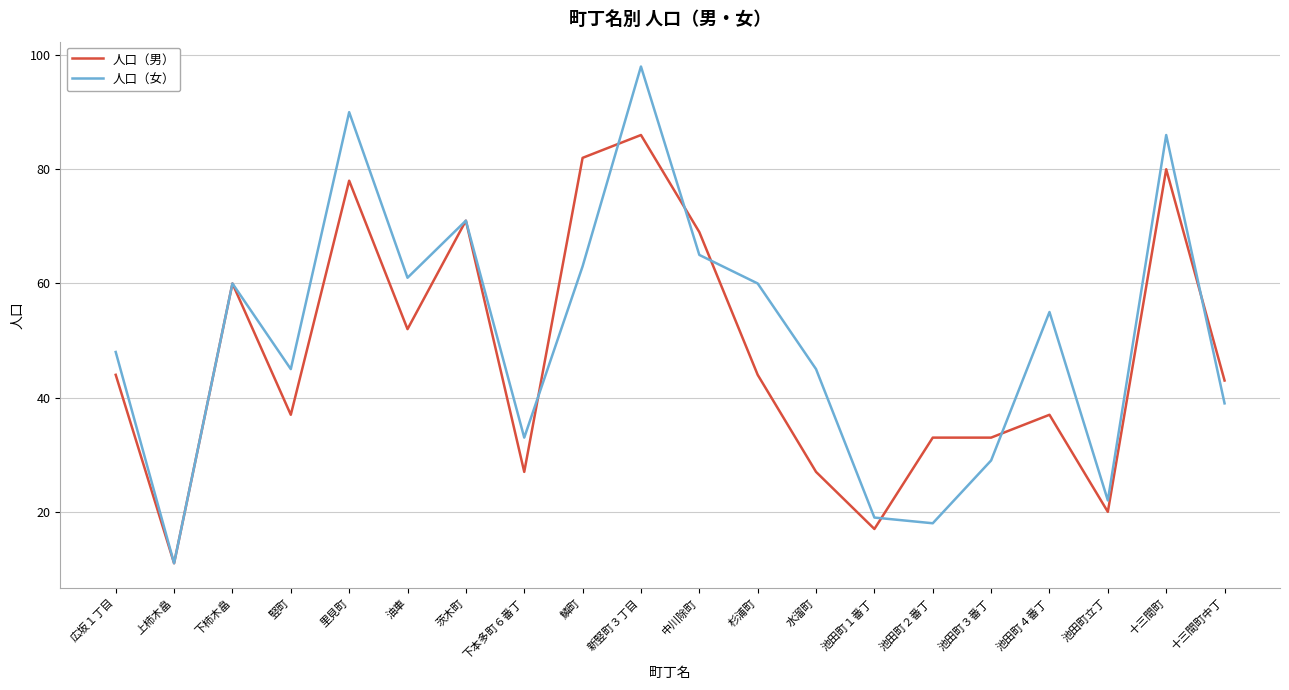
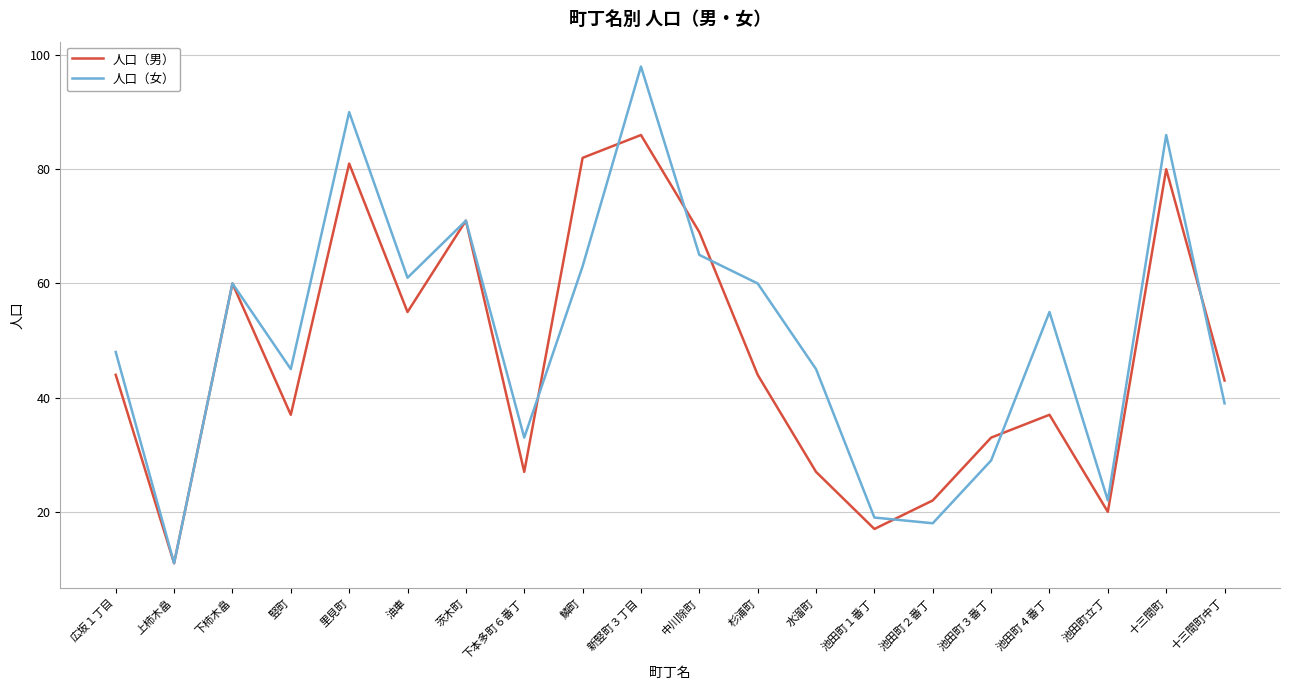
  {
    "人口（男）": {
      "広坂１丁目": 44,
      "竪町": 37,
-     "里見町": 78,
-     "油車": 52,
+     "里見町": 81,
+     "油車": 55,
      "下本多町６番丁": 27,
      "鱗町": 82,
      "新竪町３丁目": 86,
      "中川除町": 69,
      "杉浦町": 44,
      "水溜町": 27,
      "池田町１番丁": 17,
-     "池田町２番丁": 33,
+     "池田町２番丁": 22,
      "池田町３番丁": 33,
      "池田町４番丁": 37,
      "池田町立丁": 20,
      "十三間町": 80,
      "十三間町中丁": 43
    },
    "人口（女）": {
      "広坂１丁目": 48,
      "竪町": 45,
      "里見町": 90,
      "油車": 61,
      "下本多町６番丁": 33,
      "鱗町": 63,
      "新竪町３丁目": 98,
      "中川除町": 65,
      "杉浦町": 60,
      "水溜町": 45,
      "池田町１番丁": 19,
      "池田町２番丁": 18,
      "池田町３番丁": 29,
      "池田町４番丁": 55,
      "池田町立丁": 22,
      "十三間町": 86,
      "十三間町中丁": 39
    }
  }
